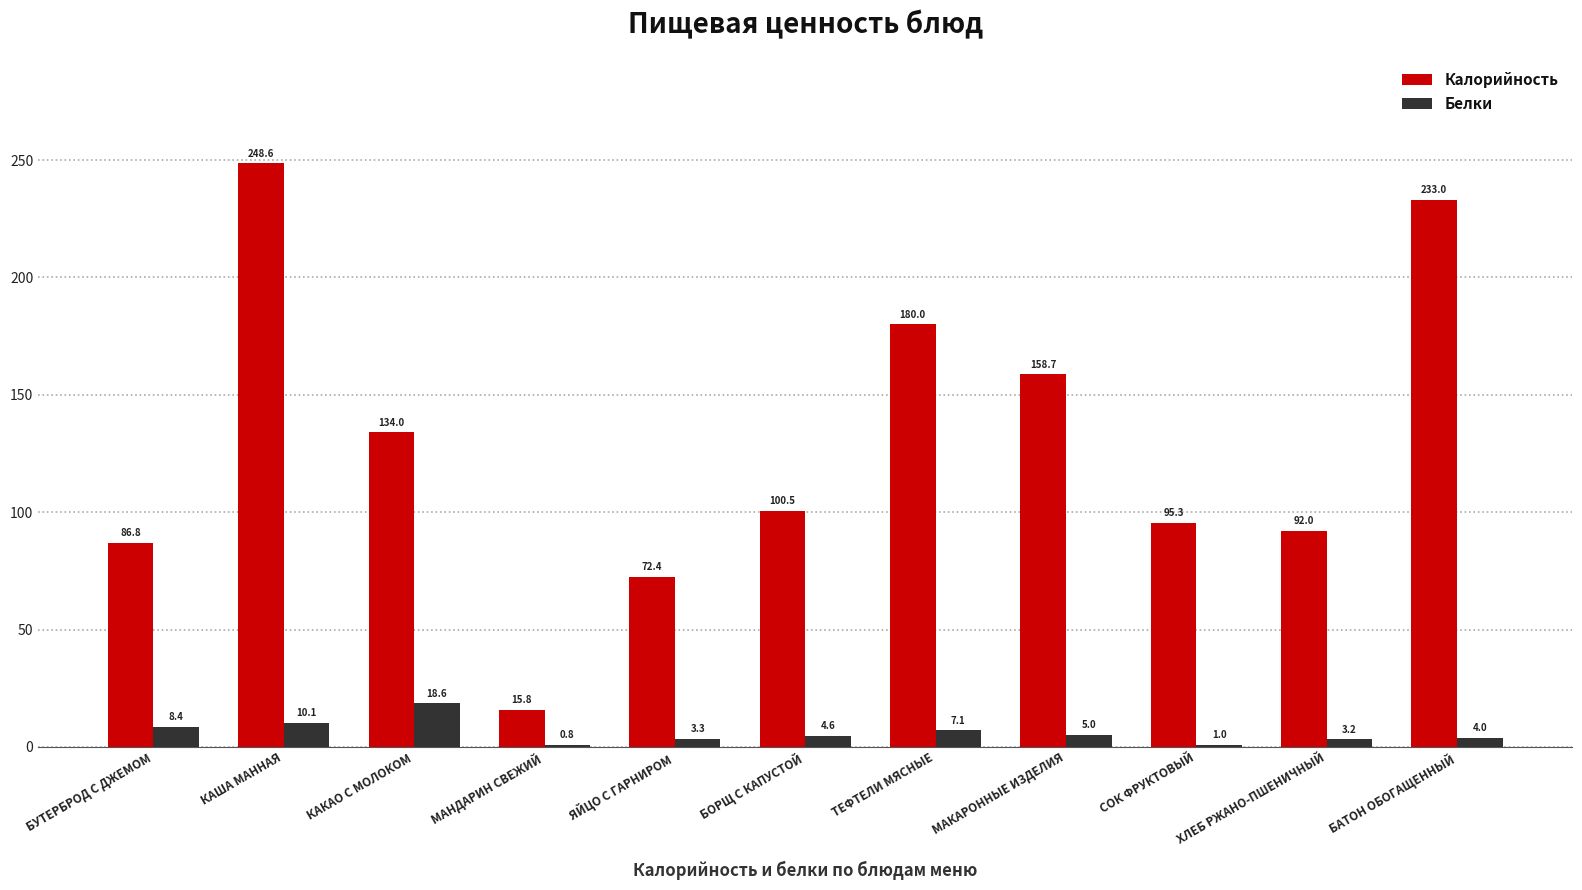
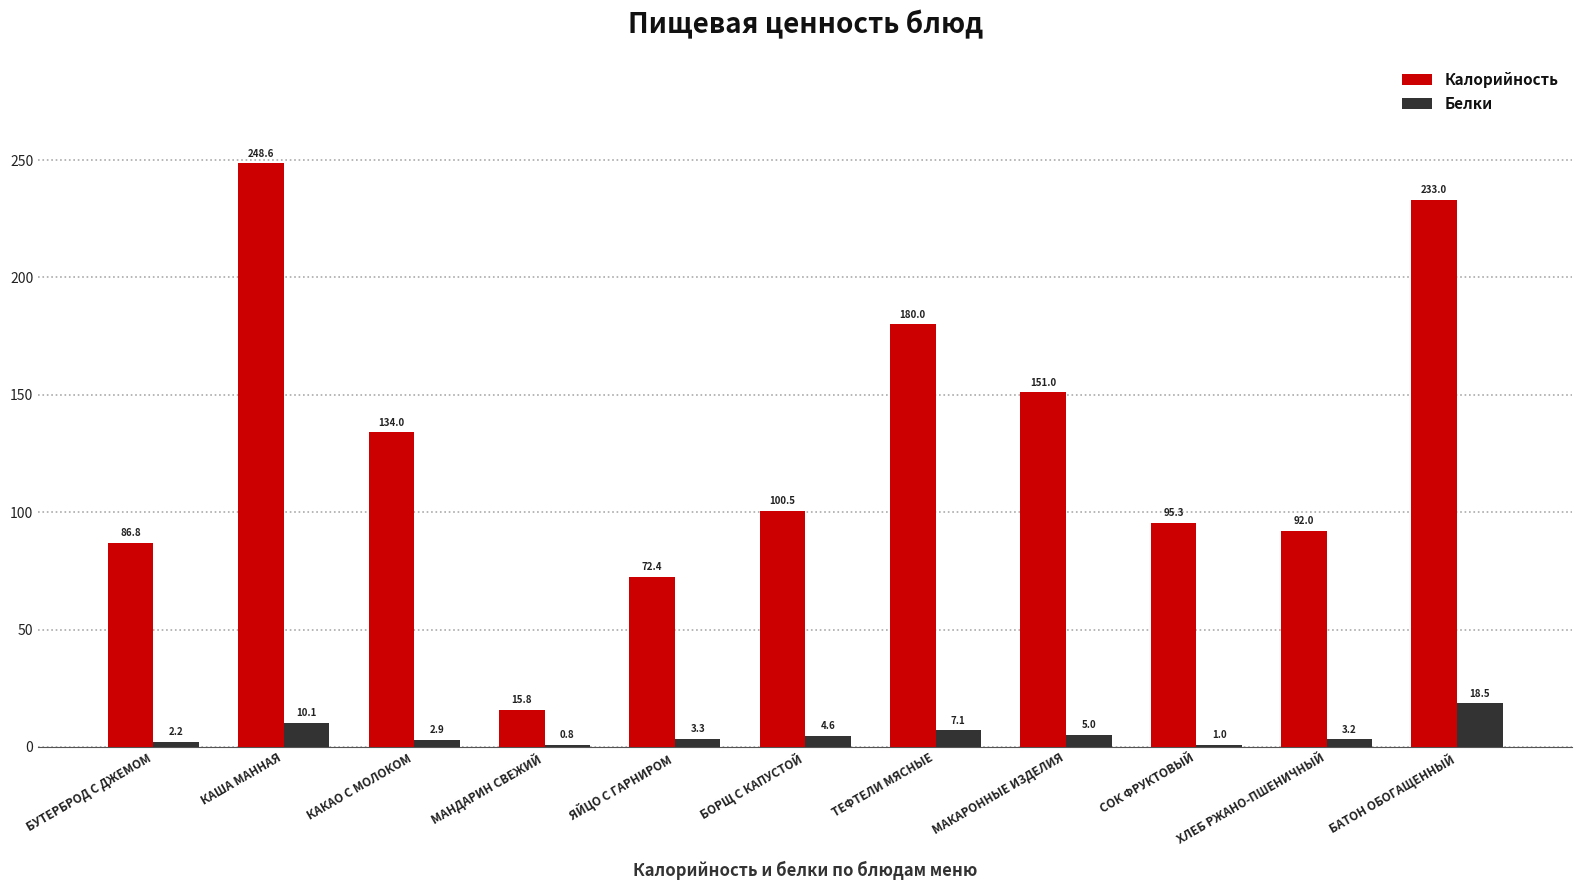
  {
    "Калорийность": {
      "БУТЕРБРОД С ДЖЕМОМ": 86.8,
      "КАША МАННАЯ": 248.6,
      "КАКАО С МОЛОКОМ": 134.0,
      "МАНДАРИН СВЕЖИЙ": 15.8,
      "ЯЙЦО С ГАРНИРОМ": 72.4,
      "БОРЩ С КАПУСТОЙ": 100.5,
      "ТЕФТЕЛИ МЯСНЫЕ": 180.0,
-     "МАКАРОННЫЕ ИЗДЕЛИЯ": 158.7,
+     "МАКАРОННЫЕ ИЗДЕЛИЯ": 151.0,
      "СОК ФРУКТОВЫЙ": 95.3,
      "ХЛЕБ РЖАНО-ПШЕНИЧНЫЙ": 92.0,
      "БАТОН ОБОГАЩЕННЫЙ": 233.0
    },
    "Белки": {
-     "БУТЕРБРОД С ДЖЕМОМ": 8.4,
+     "БУТЕРБРОД С ДЖЕМОМ": 2.2,
      "КАША МАННАЯ": 10.1,
-     "КАКАО С МОЛОКОМ": 18.6,
+     "КАКАО С МОЛОКОМ": 2.9,
      "МАНДАРИН СВЕЖИЙ": 0.8,
      "ЯЙЦО С ГАРНИРОМ": 3.3,
      "БОРЩ С КАПУСТОЙ": 4.6,
      "ТЕФТЕЛИ МЯСНЫЕ": 7.1,
      "МАКАРОННЫЕ ИЗДЕЛИЯ": 5.0,
      "СОК ФРУКТОВЫЙ": 1.0,
      "ХЛЕБ РЖАНО-ПШЕНИЧНЫЙ": 3.2,
-     "БАТОН ОБОГАЩЕННЫЙ": 4.0
+     "БАТОН ОБОГАЩЕННЫЙ": 18.5
    }
  }
